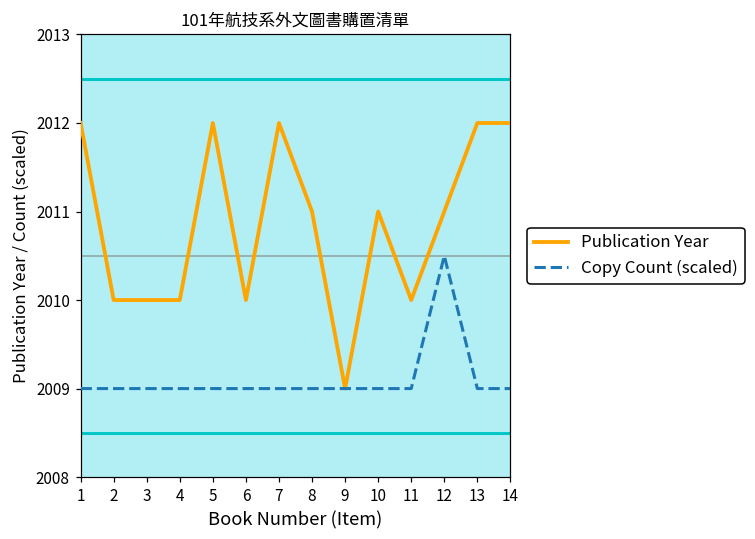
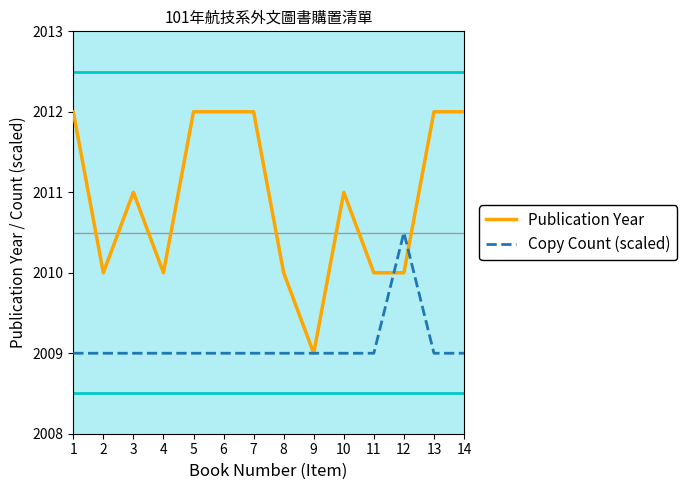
  {
    "Publication Year": {
      "1": 2012,
      "2": 2010,
-     "3": 2010,
+     "3": 2011,
      "4": 2010,
      "5": 2012,
-     "6": 2010,
+     "6": 2012,
      "7": 2012,
-     "8": 2011,
+     "8": 2010,
      "10": 2011,
      "11": 2010,
-     "12": 2011,
+     "12": 2010,
      "13": 2012,
      "14": 2012
    },
    "Copy Count (scaled)": {
      "1": 2009,
      "2": 2009,
      "3": 2009,
      "4": 2009,
      "5": 2009,
      "6": 2009,
      "7": 2009,
      "8": 2009,
      "10": 2009,
      "11": 2009,
      "12": 2010.5,
      "13": 2009,
      "14": 2009
    }
  }
